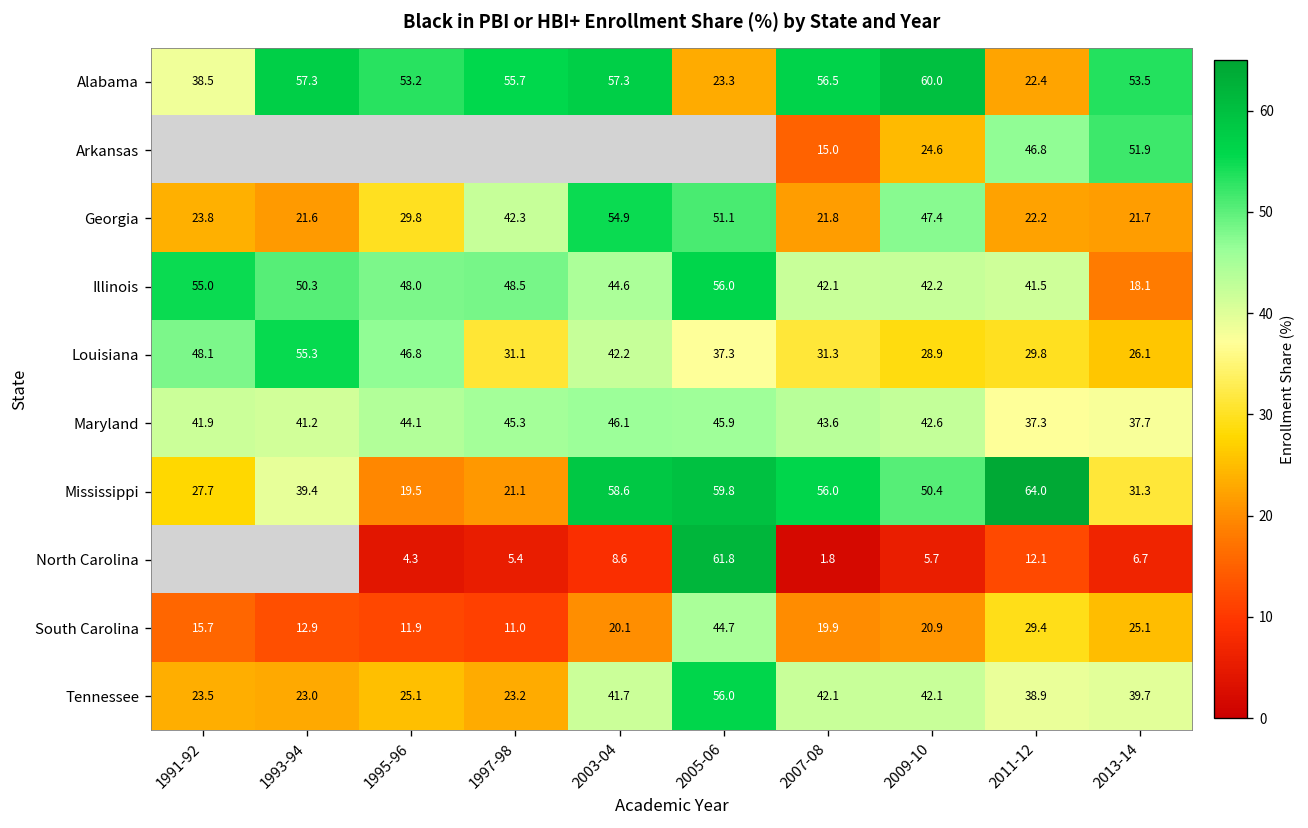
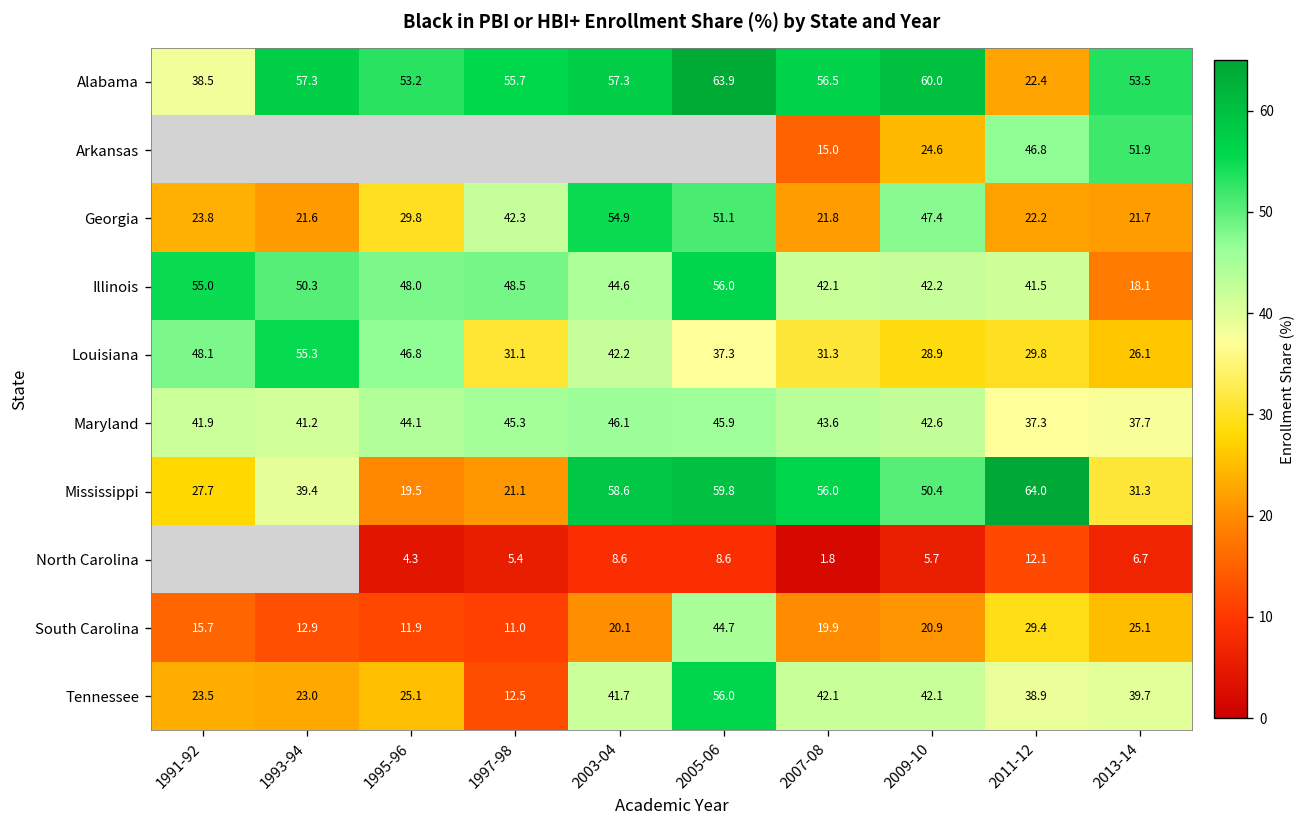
  {
    "Alabama": {
      "1991-92": 38.5,
      "1993-94": 57.3,
      "1995-96": 53.2,
      "1997-98": 55.7,
      "2003-04": 57.3,
-     "2005-06": 23.3,
+     "2005-06": 63.9,
      "2007-08": 56.5,
      "2009-10": 60.0,
      "2011-12": 22.4,
      "2013-14": 53.5
    },
    "Arkansas": {
      "2007-08": 15.0,
      "2009-10": 24.6,
      "2011-12": 46.8,
      "2013-14": 51.9
    },
    "Georgia": {
      "1991-92": 23.8,
      "1993-94": 21.6,
      "1995-96": 29.8,
      "1997-98": 42.3,
      "2003-04": 54.9,
      "2005-06": 51.1,
      "2007-08": 21.8,
      "2009-10": 47.4,
      "2011-12": 22.2,
      "2013-14": 21.7
    },
    "Illinois": {
      "1991-92": 55.0,
      "1993-94": 50.3,
      "1995-96": 48.0,
      "1997-98": 48.5,
      "2003-04": 44.6,
      "2005-06": 56.0,
      "2007-08": 42.1,
      "2009-10": 42.2,
      "2011-12": 41.5,
      "2013-14": 18.1
    },
    "Louisiana": {
      "1991-92": 48.1,
      "1993-94": 55.3,
      "1995-96": 46.8,
      "1997-98": 31.1,
      "2003-04": 42.2,
      "2005-06": 37.3,
      "2007-08": 31.3,
      "2009-10": 28.9,
      "2011-12": 29.8,
      "2013-14": 26.1
    },
    "Maryland": {
      "1991-92": 41.9,
      "1993-94": 41.2,
      "1995-96": 44.1,
      "1997-98": 45.3,
      "2003-04": 46.1,
      "2005-06": 45.9,
      "2007-08": 43.6,
      "2009-10": 42.6,
      "2011-12": 37.3,
      "2013-14": 37.7
    },
    "Mississippi": {
      "1991-92": 27.7,
      "1993-94": 39.4,
      "1995-96": 19.5,
      "1997-98": 21.1,
      "2003-04": 58.6,
      "2005-06": 59.8,
      "2007-08": 56.0,
      "2009-10": 50.4,
      "2011-12": 64.0,
      "2013-14": 31.3
    },
    "North Carolina": {
      "1995-96": 4.3,
      "1997-98": 5.4,
      "2003-04": 8.6,
-     "2005-06": 61.8,
+     "2005-06": 8.6,
      "2007-08": 1.8,
      "2009-10": 5.7,
      "2011-12": 12.1,
      "2013-14": 6.7
    },
    "South Carolina": {
      "1991-92": 15.7,
      "1993-94": 12.9,
      "1995-96": 11.9,
      "1997-98": 11.0,
      "2003-04": 20.1,
      "2005-06": 44.7,
      "2007-08": 19.9,
      "2009-10": 20.9,
      "2011-12": 29.4,
      "2013-14": 25.1
    },
    "Tennessee": {
      "1991-92": 23.5,
      "1993-94": 23.0,
      "1995-96": 25.1,
-     "1997-98": 23.2,
+     "1997-98": 12.5,
      "2003-04": 41.7,
      "2005-06": 56.0,
      "2007-08": 42.1,
      "2009-10": 42.1,
      "2011-12": 38.9,
      "2013-14": 39.7
    }
  }
